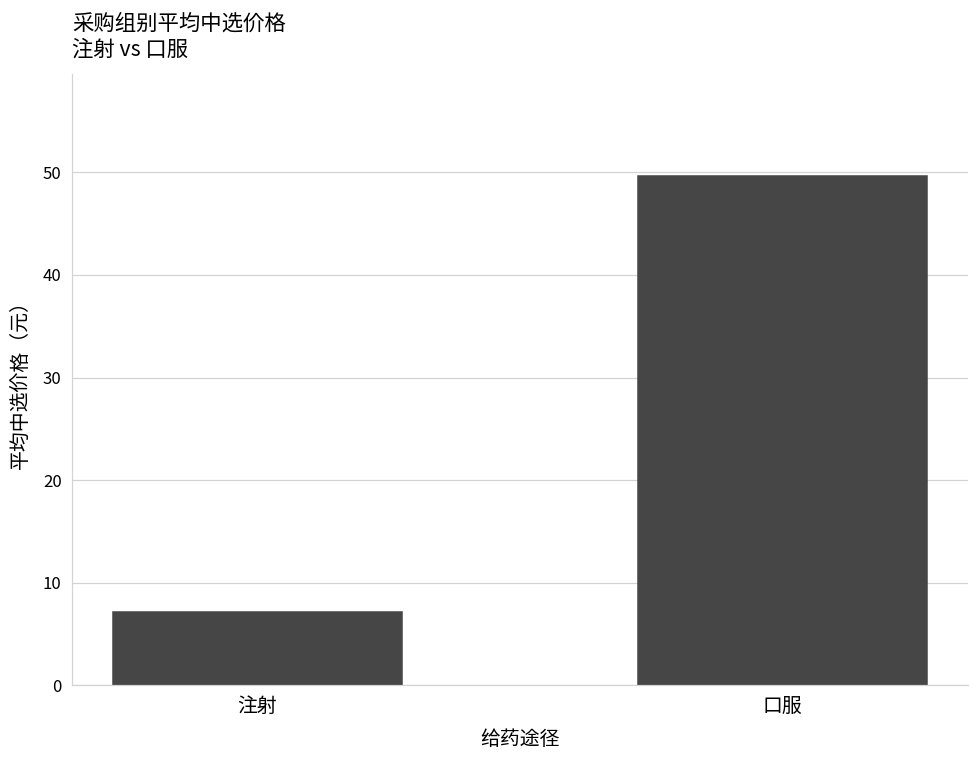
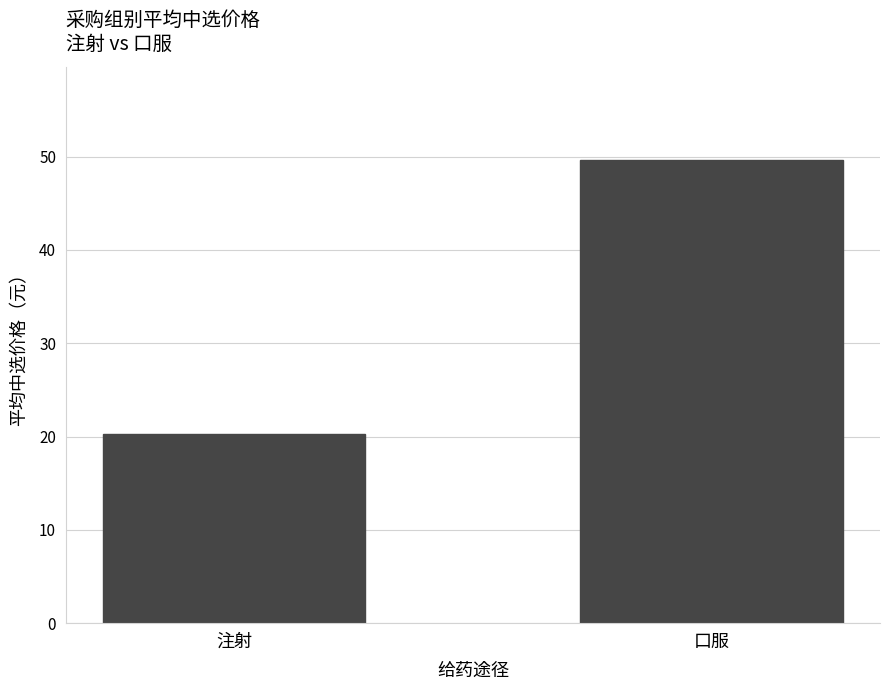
  {
-   "注射": 7,
+   "注射": 20,
    "口服": 50
  }
